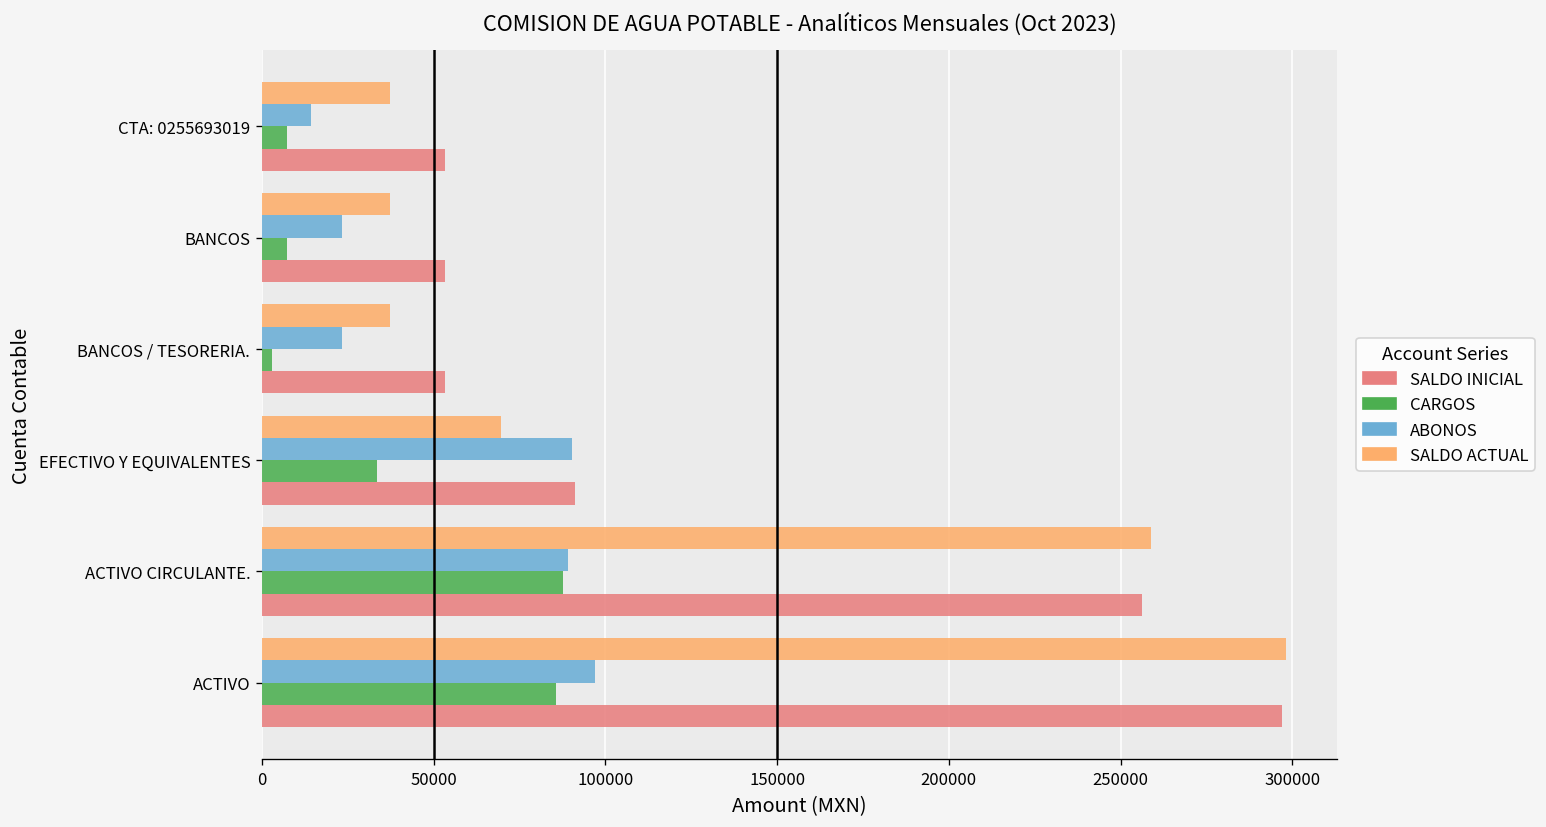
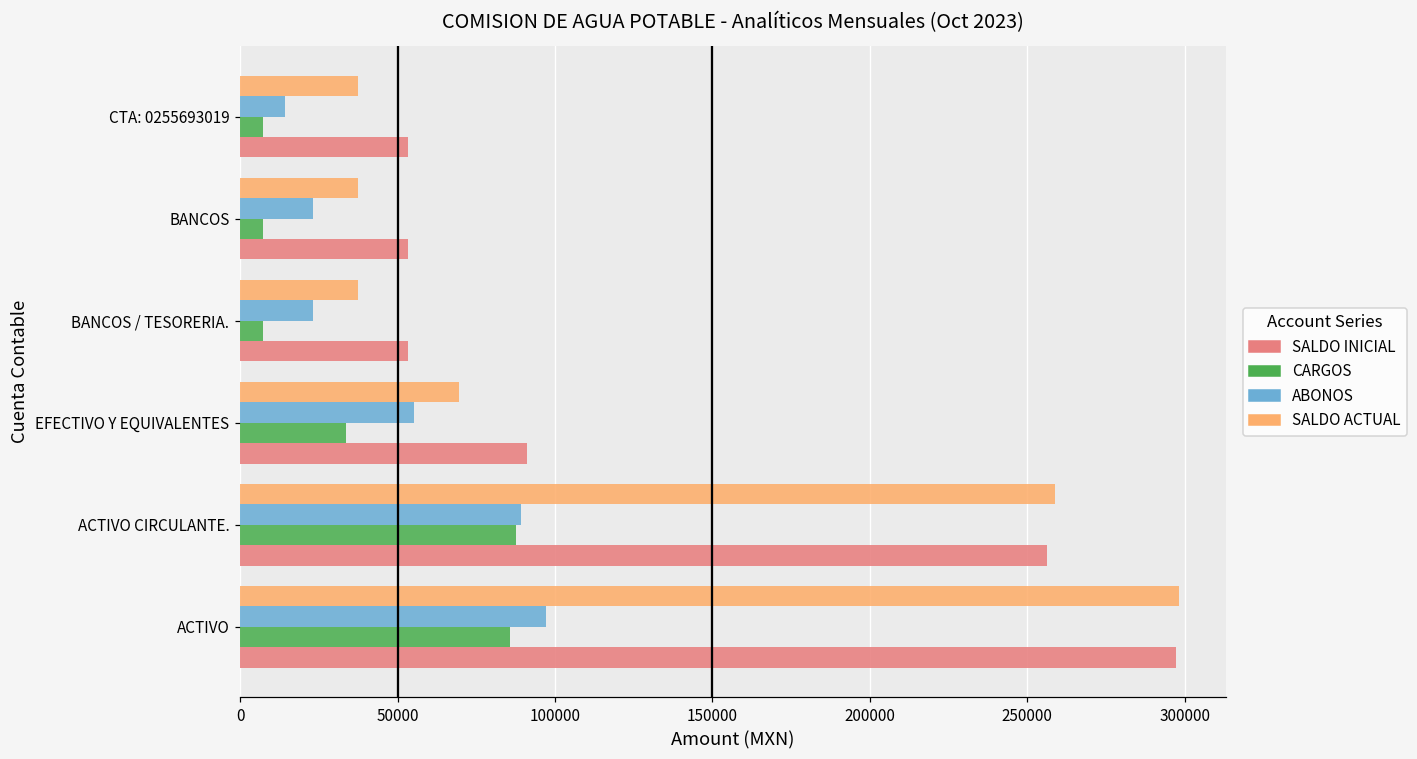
  {
    "CARGOS": {
      "CTA: 0255693019": 7000,
      "BANCOS": 7000,
-     "BANCOS / TESORERIA.": 3000,
+     "BANCOS / TESORERIA.": 7000,
      "EFECTIVO Y EQUIVALENTES": 34000,
      "ACTIVO CIRCULANTE.": 88000,
      "ACTIVO": 86000
    },
    "ABONOS": {
      "CTA: 0255693019": 14000,
      "BANCOS": 23000,
      "BANCOS / TESORERIA.": 23000,
-     "EFECTIVO Y EQUIVALENTES": 90000,
+     "EFECTIVO Y EQUIVALENTES": 55000,
      "ACTIVO CIRCULANTE.": 89000,
      "ACTIVO": 97000
    }
  }
